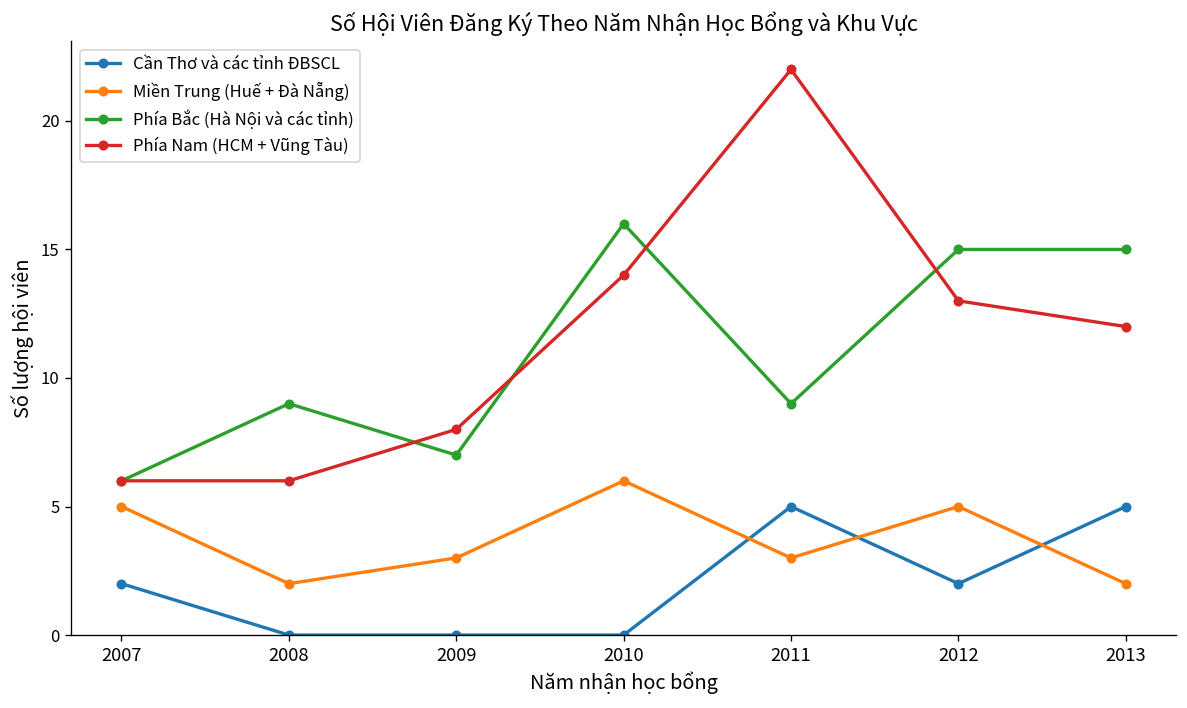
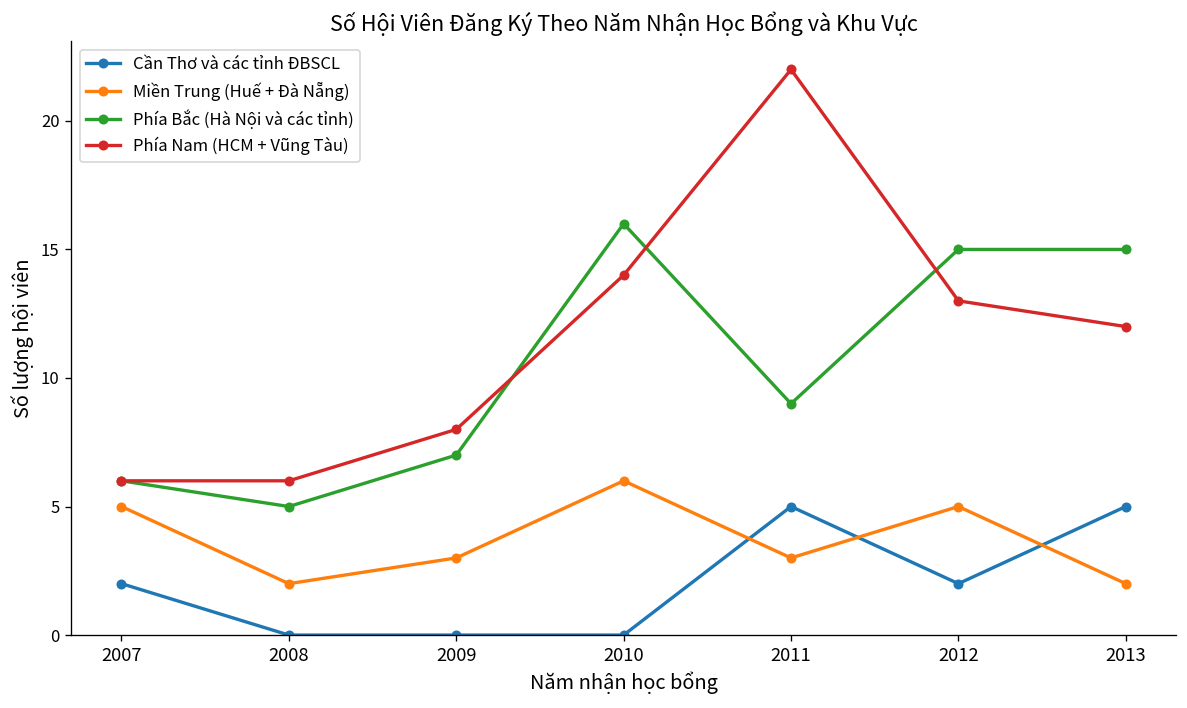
  {
    "Cần Thơ và các tỉnh ĐBSCL": {
      "2007": 2,
      "2008": 0,
      "2009": 0,
      "2010": 0,
      "2011": 5,
      "2012": 2,
      "2013": 5
    },
    "Miền Trung (Huế + Đà Nẵng)": {
      "2007": 5,
      "2008": 2,
      "2009": 3,
      "2010": 6,
      "2011": 3,
      "2012": 5,
      "2013": 2
    },
    "Phía Bắc (Hà Nội và các tỉnh)": {
-     "2008": 9,
+     "2008": 5,
      "2009": 7,
      "2010": 16,
      "2011": 9,
      "2012": 15,
      "2013": 15
    },
    "Phía Nam (HCM + Vũng Tàu)": {
      "2008": 6,
      "2009": 8,
      "2010": 14,
      "2011": 22,
      "2012": 13,
      "2013": 12
    }
  }
